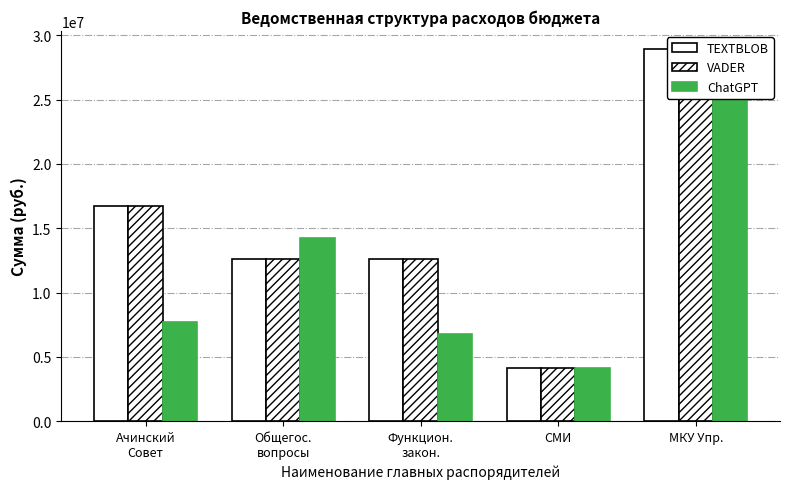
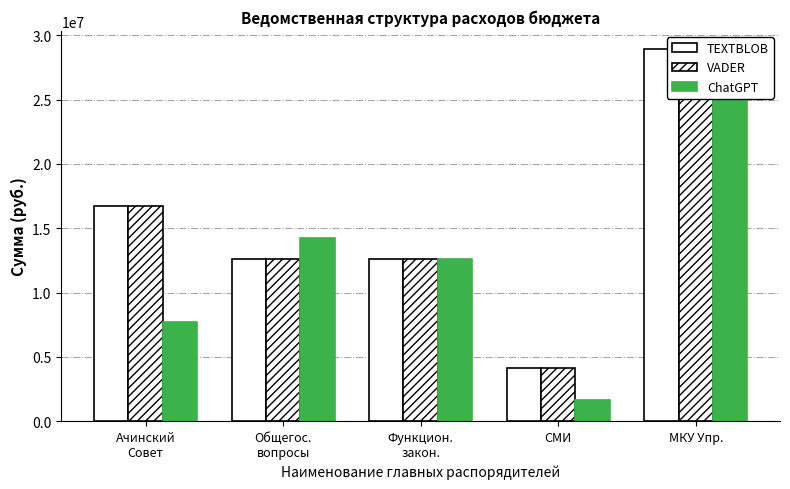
  {
    "ChatGPT": {
      "Ачинский Совет": 7700000,
      "Общегос. вопросы": 14300000,
-     "Функцион. закон.": 6800000,
-     "СМИ": 4100000
+     "Функцион. закон.": 12600000,
+     "СМИ": 1600000
    }
  }
